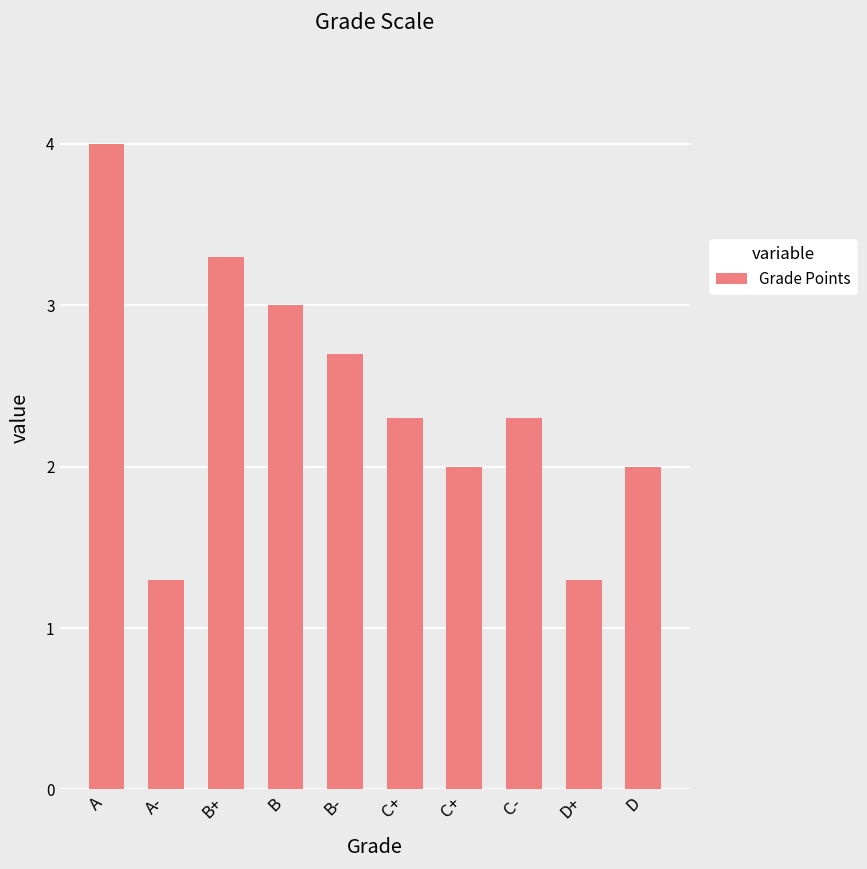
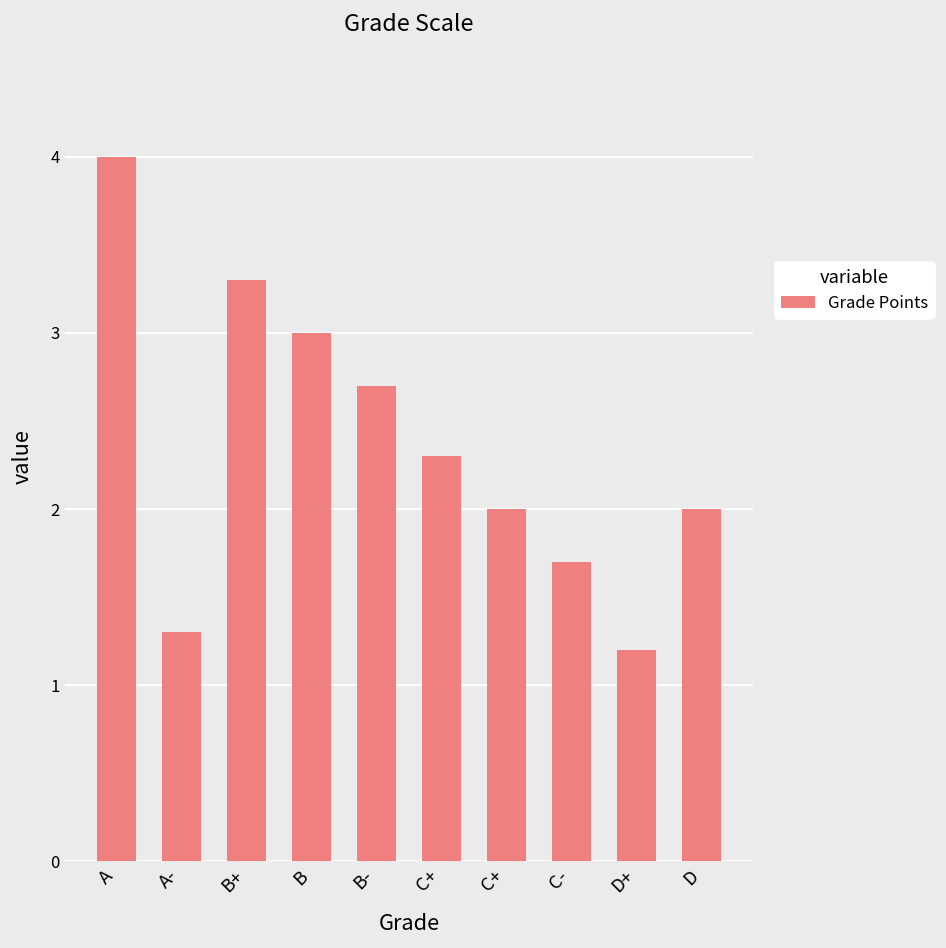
  {
    "A": 4.0,
    "A-": 1.3,
    "B+": 3.3,
    "B": 3.0,
    "B-": 2.7,
-   "C-": 2.3,
-   "D+": 1.3,
+   "C-": 1.7,
+   "D+": 1.2,
    "D": 2.0
  }
